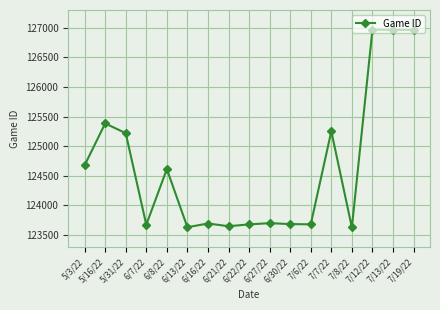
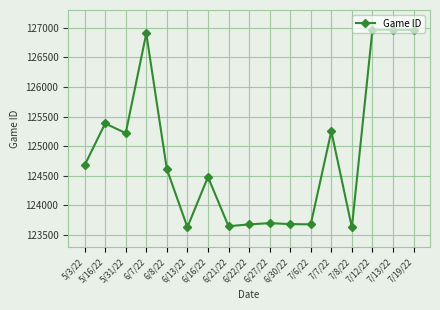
  {
    "5/3/22": 124700,
    "5/16/22": 125400,
    "5/31/22": 125200,
-   "6/7/22": 123700,
+   "6/7/22": 126900,
    "6/8/22": 124600,
    "6/13/22": 123600,
-   "6/16/22": 123700,
+   "6/16/22": 124500,
    "6/21/22": 123600,
    "6/22/22": 123700,
    "6/27/22": 123700,
    "6/30/22": 123700,
    "7/6/22": 123700,
    "7/7/22": 125300,
    "7/8/22": 123600
  }
